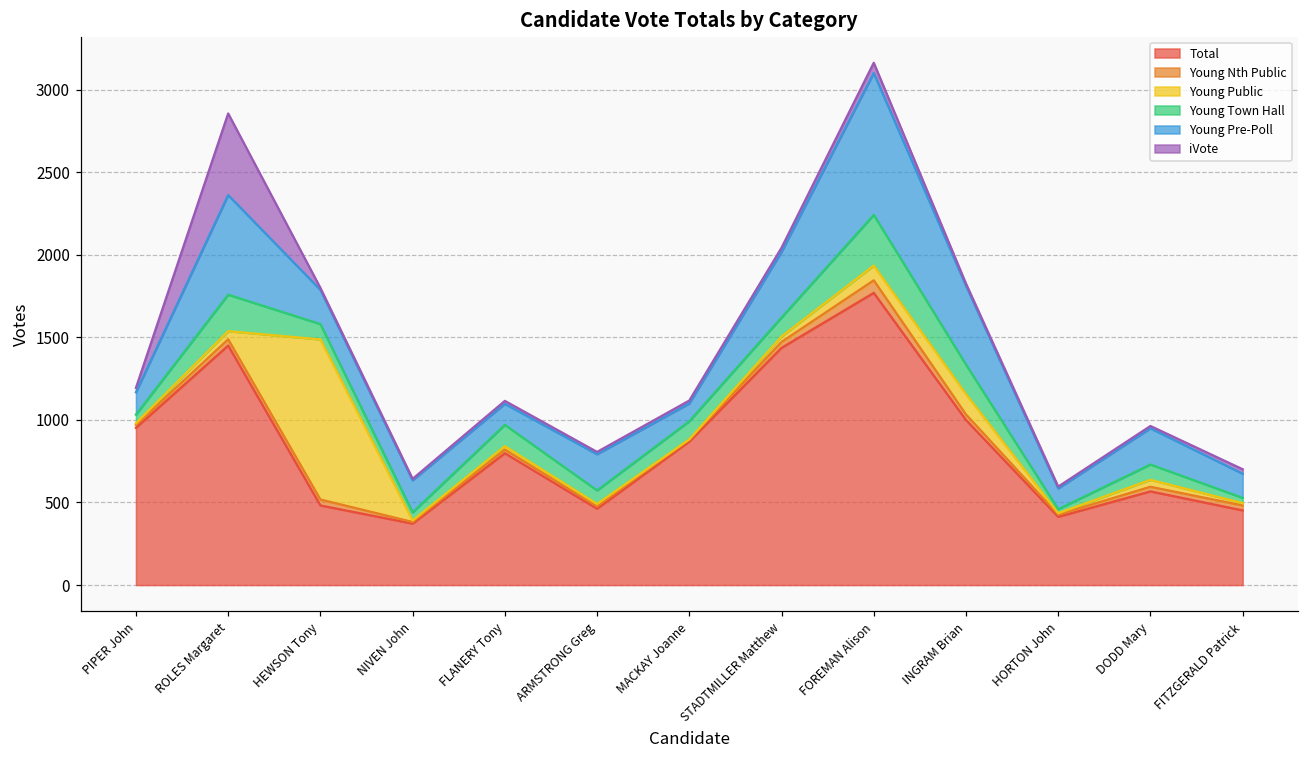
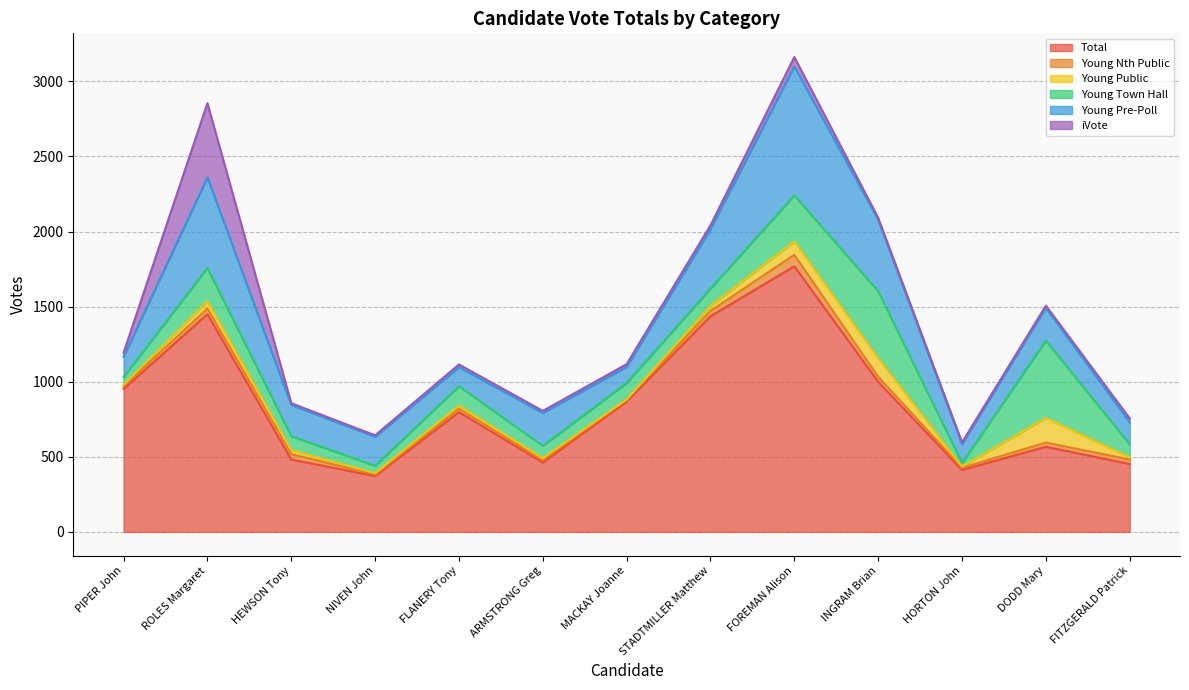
  {
    "Young Public": {
      "ROLES Margaret": 50,
-     "HEWSON Tony": 970,
+     "HEWSON Tony": 30,
      "FLANERY Tony": 20,
      "STADTMILLER Matthew": 30,
      "FOREMAN Alison": 90,
      "INGRAM Brian": 120,
-     "DODD Mary": 40
+     "DODD Mary": 160
    },
    "Young Town Hall": {
      "PIPER John": 50,
      "ROLES Margaret": 220,
      "HEWSON Tony": 90,
      "NIVEN John": 50,
      "FLANERY Tony": 130,
      "ARMSTRONG Greg": 80,
      "MACKAY Joanne": 110,
      "STADTMILLER Matthew": 120,
      "FOREMAN Alison": 310,
-     "INGRAM Brian": 180,
+     "INGRAM Brian": 450,
      "HORTON John": 20,
-     "DODD Mary": 90,
-     "FITZGERALD Patrick": 30
+     "DODD Mary": 520,
+     "FITZGERALD Patrick": 90
    },
    "Young Pre-Poll": {
      "PIPER John": 140,
      "ROLES Margaret": 600,
      "FLANERY Tony": 130,
      "MACKAY Joanne": 110,
      "STADTMILLER Matthew": 400,
      "FOREMAN Alison": 860,
      "FITZGERALD Patrick": 150
    },
    "iVote": {
      "PIPER John": 30,
      "ROLES Margaret": 490,
      "FLANERY Tony": 20,
      "MACKAY Joanne": 20,
      "STADTMILLER Matthew": 30,
      "FOREMAN Alison": 60,
      "FITZGERALD Patrick": 30
    }
  }
